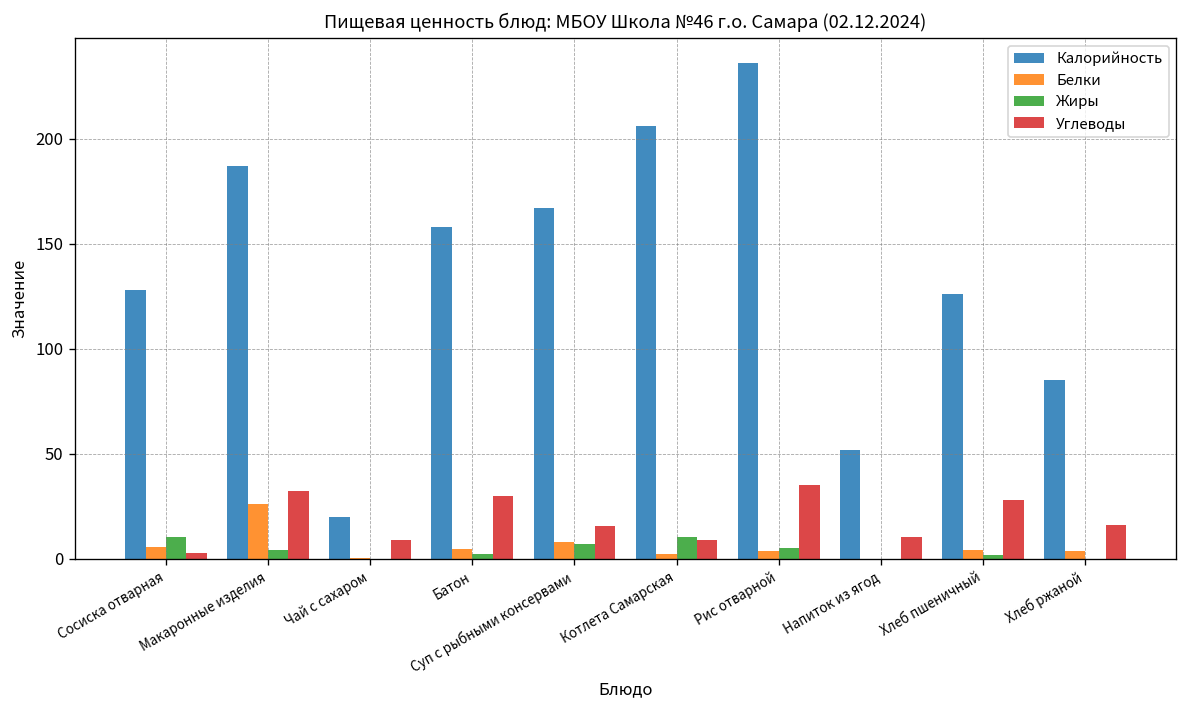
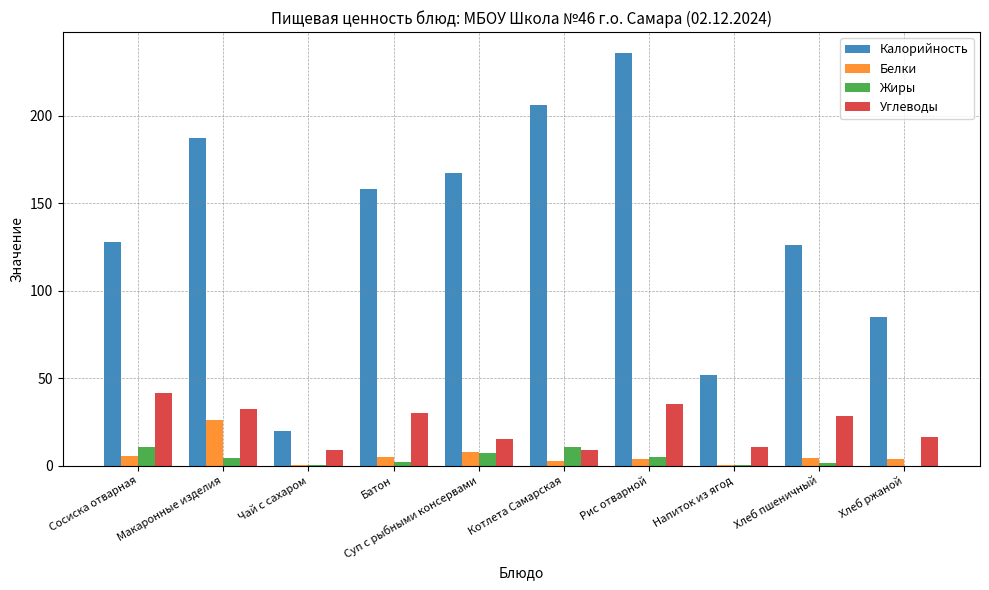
  {
    "Калорийность": {
      "Сосиска отварная": 128,
      "Макаронные изделия": 187,
      "Чай с сахаром": 20,
      "Батон": 158,
      "Суп с рыбными консервами": 167,
      "Котлета Самарская": 206,
      "Рис отварной": 236,
      "Напиток из ягод": 52,
      "Хлеб пшеничный": 126,
      "Хлеб ржаной": 85
    },
    "Белки": {
      "Сосиска отварная": 6,
      "Макаронные изделия": 26,
      "Батон": 5,
      "Суп с рыбными консервами": 8,
      "Котлета Самарская": 2,
      "Рис отварной": 4,
      "Хлеб пшеничный": 4,
      "Хлеб ржаной": 4
    },
    "Жиры": {
      "Сосиска отварная": 10,
      "Макаронные изделия": 4,
      "Батон": 2,
      "Суп с рыбными консервами": 7,
      "Котлета Самарская": 10,
      "Рис отварной": 5,
      "Хлеб пшеничный": 2,
      "Хлеб ржаной": 0
    },
    "Углеводы": {
-     "Сосиска отварная": 3,
+     "Сосиска отварная": 41,
      "Макаронные изделия": 32,
      "Чай с сахаром": 9,
      "Батон": 30,
      "Суп с рыбными консервами": 15,
      "Котлета Самарская": 9,
      "Рис отварной": 35,
      "Напиток из ягод": 10,
      "Хлеб пшеничный": 28,
      "Хлеб ржаной": 16
    }
  }
